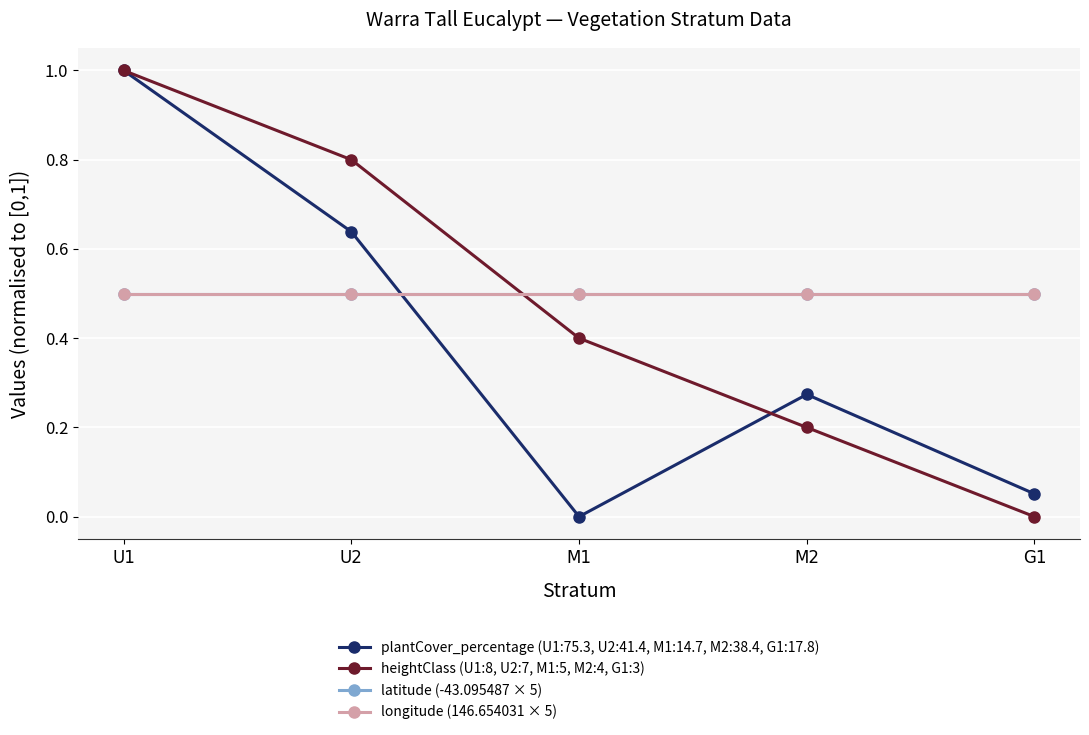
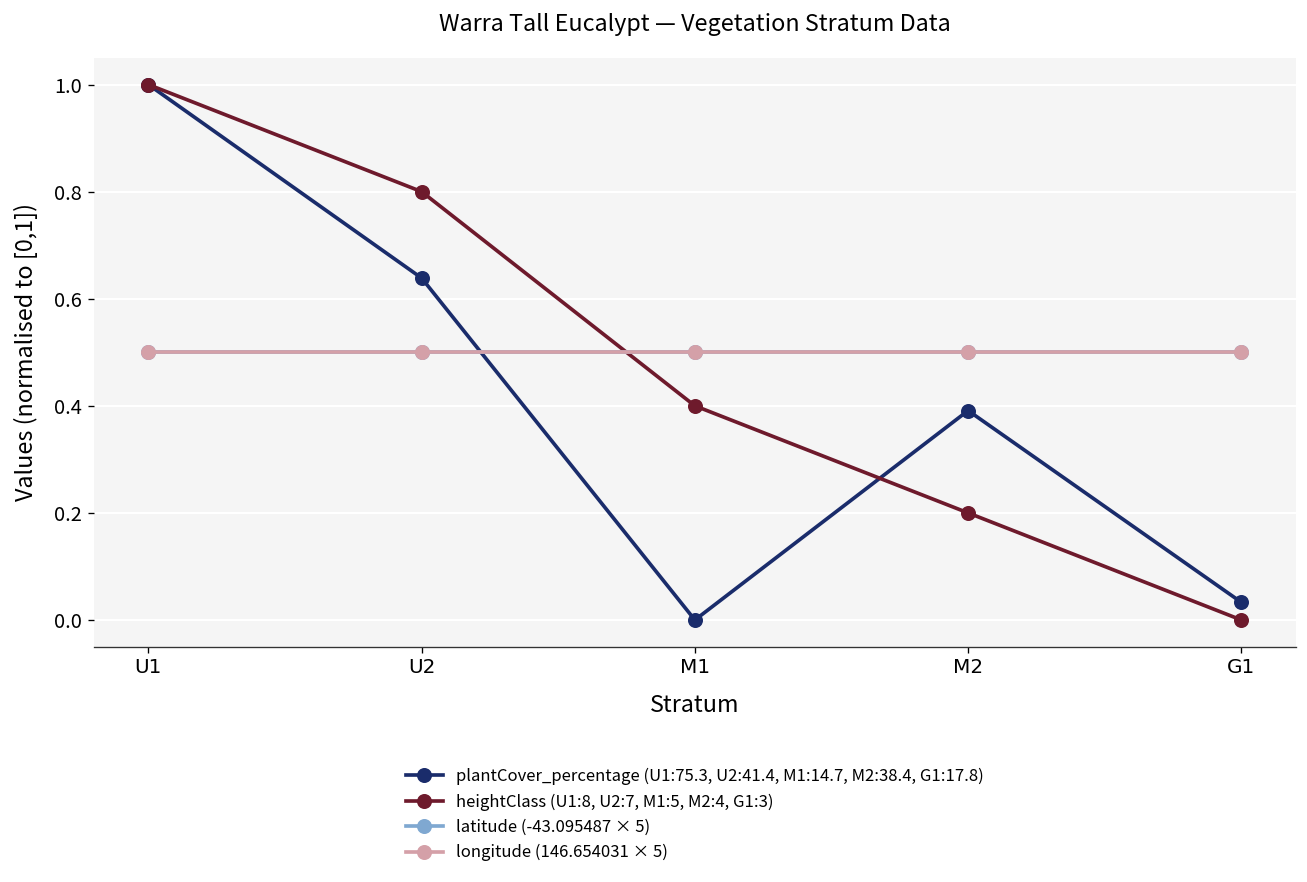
  {
    "plantCover_percentage (U1:75.3, U2:41.4, M1:14.7, M2:38.4, G1:17.8)": {
      "U2": 0.64,
      "M1": 0.00,
-     "M2": 0.27,
-     "G1": 0.05
+     "M2": 0.39,
+     "G1": 0.03
    },
    "heightClass (U1:8, U2:7, M1:5, M2:4, G1:3)": {
      "U2": 0.80,
      "M1": 0.40,
      "M2": 0.20,
      "G1": 0.00
    },
    "longitude (146.654031 × 5)": {
      "U1": 0.50,
      "U2": 0.50,
      "M1": 0.50,
      "M2": 0.50,
      "G1": 0.50
    }
  }
